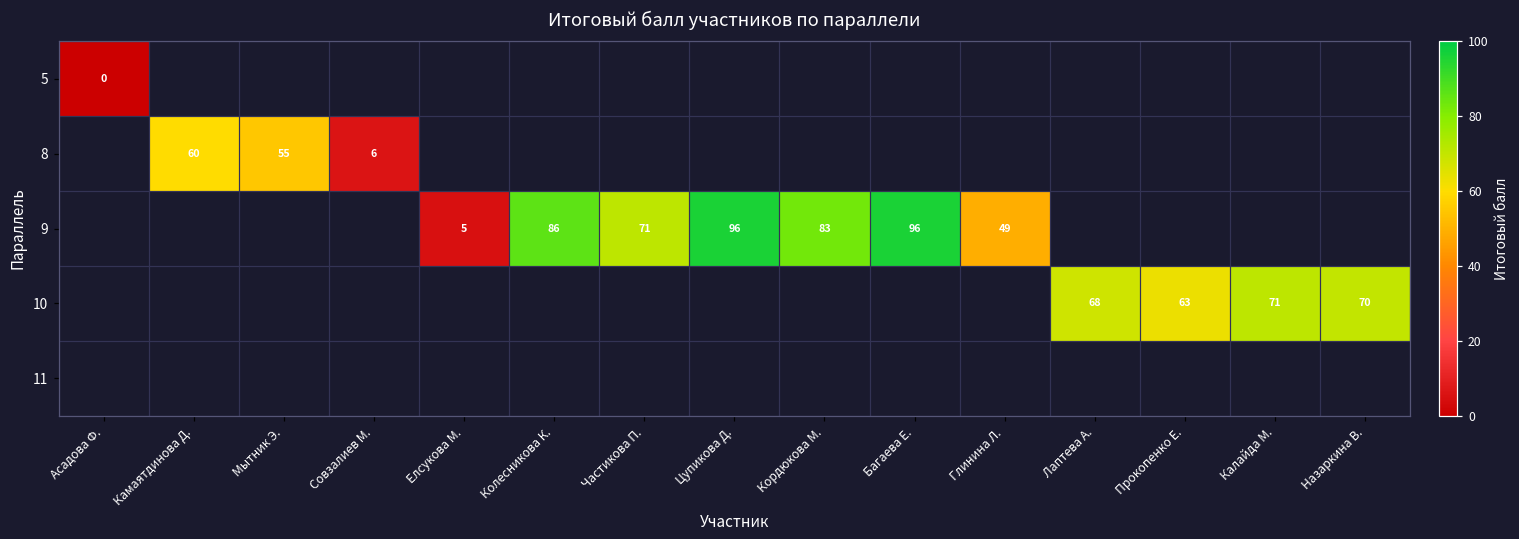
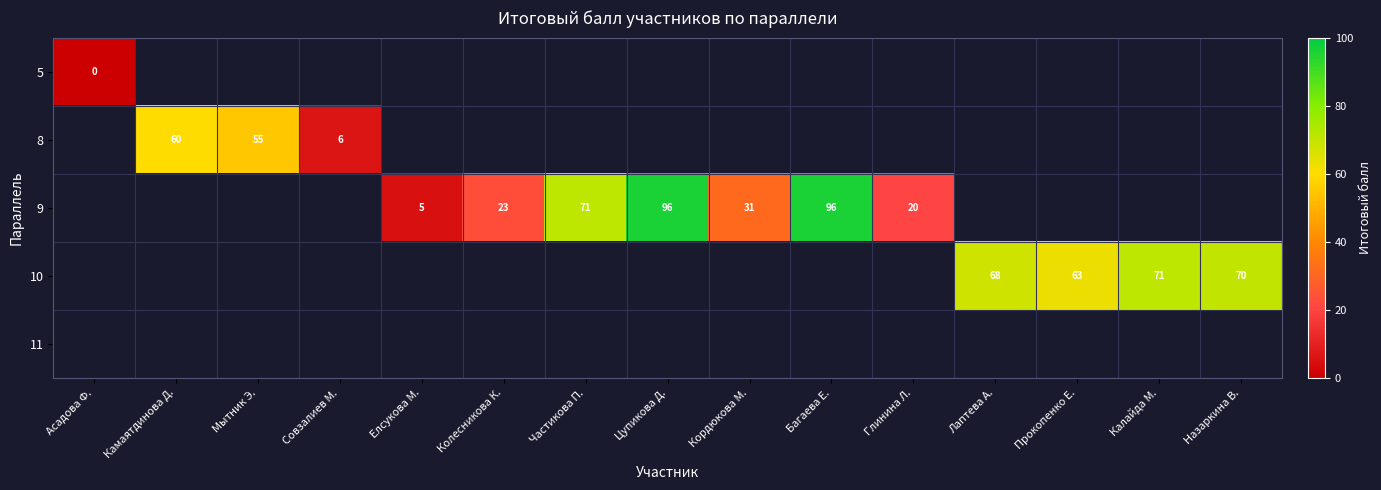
  {
    "5": {
      "Асадова Ф.": 0
    },
    "8": {
      "Камаятдинова Д.": 60,
      "Мытник Э.": 55,
      "Совзалиев М.": 6
    },
    "9": {
      "Елсукова М.": 5,
-     "Колесникова К.": 86,
+     "Колесникова К.": 23,
      "Частикова П.": 71,
      "Цупикова Д.": 96,
-     "Кордюкова М.": 83,
+     "Кордюкова М.": 31,
      "Багаева Е.": 96,
-     "Глинина Л.": 49
+     "Глинина Л.": 20
    },
    "10": {
      "Лаптева А.": 68,
      "Прокопенко Е.": 63,
      "Калайда М.": 71,
      "Назаркина В.": 70
    }
  }
